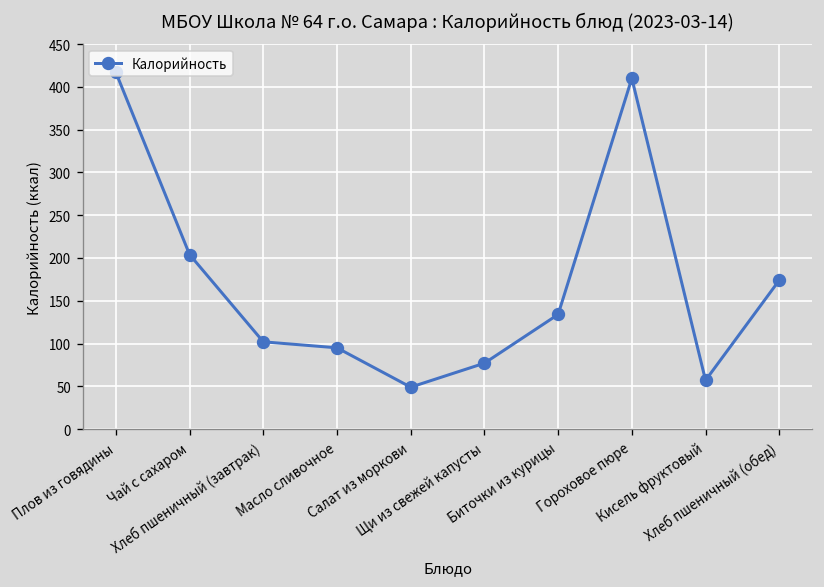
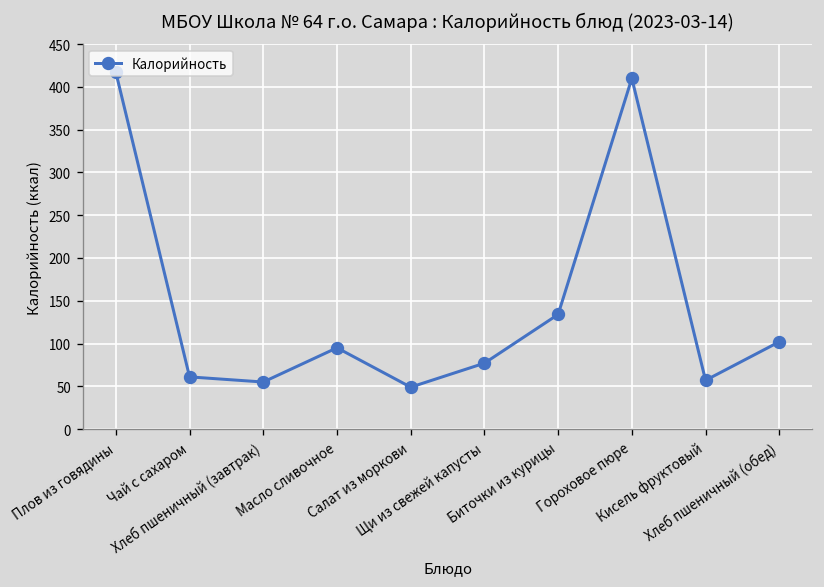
  {
-   "Чай с сахаром": 200,
-   "Хлеб пшеничный (завтрак)": 100,
+   "Чай с сахаром": 60,
+   "Хлеб пшеничный (завтрак)": 60,
    "Масло сливочное": 100,
    "Салат из моркови": 50,
    "Щи из свежей капусты": 80,
    "Биточки из курицы": 130,
    "Гороховое пюре": 410,
    "Кисель фруктовый": 60,
-   "Хлеб пшеничный (обед)": 170
+   "Хлеб пшеничный (обед)": 100
  }
